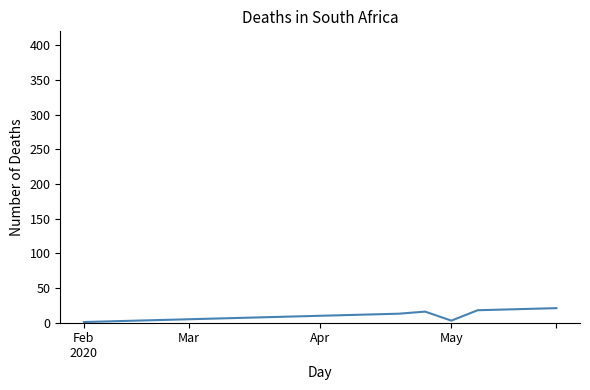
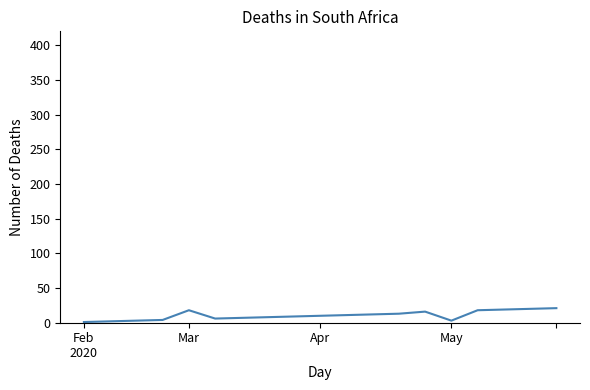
  {
    "Feb 2020": 0,
-   "Mar": 10,
+   "Mar": 20,
    "Apr": 10,
    "May": 0
  }
